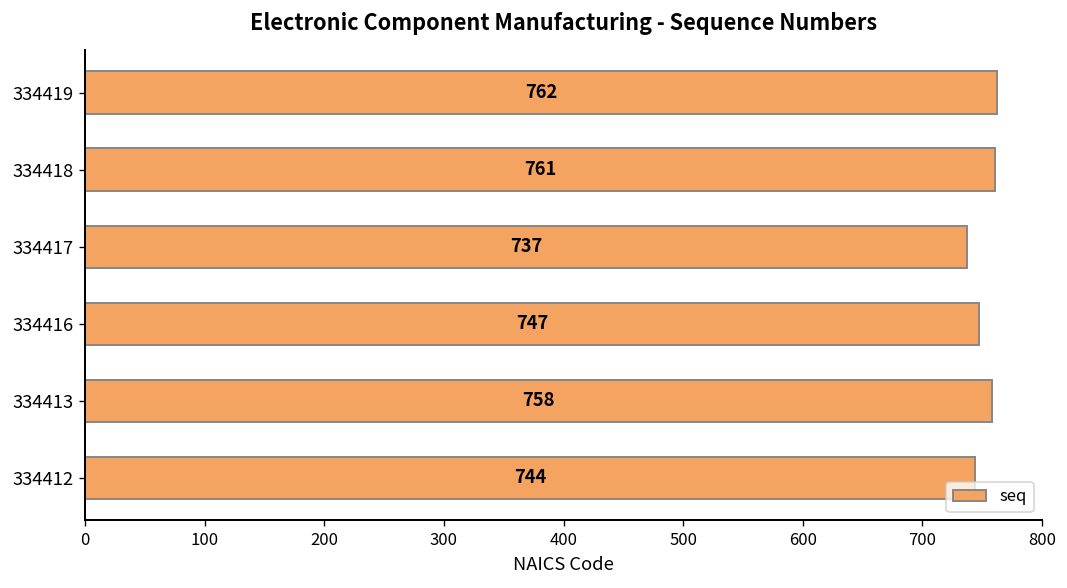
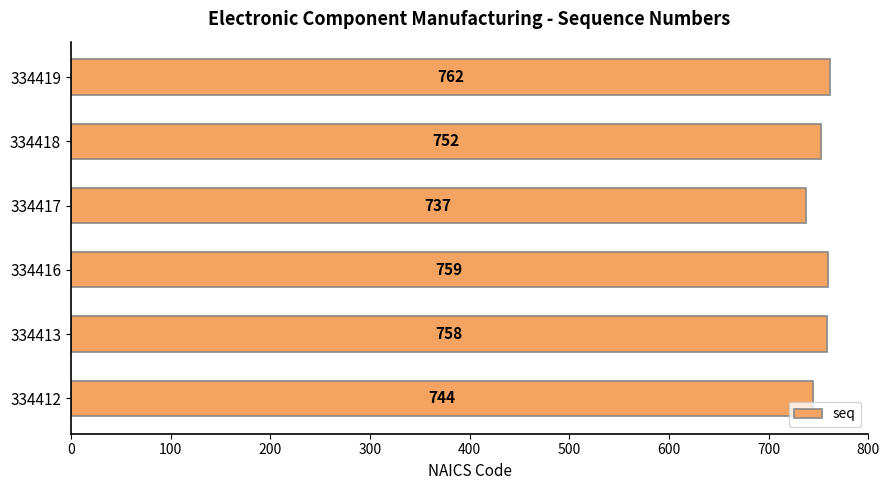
  {
    "334419": 762,
-   "334418": 761,
+   "334418": 752,
    "334417": 737,
-   "334416": 747,
+   "334416": 759,
    "334413": 758,
    "334412": 744
  }
